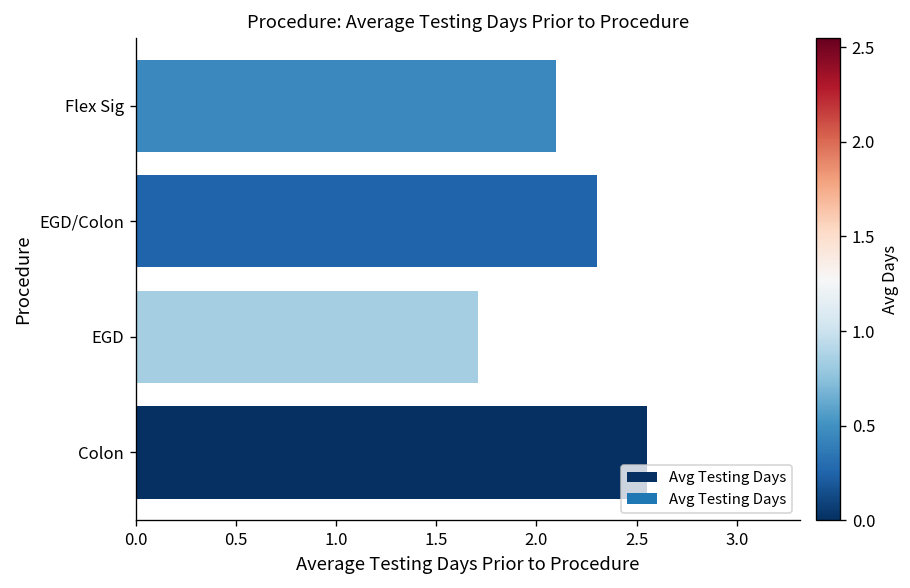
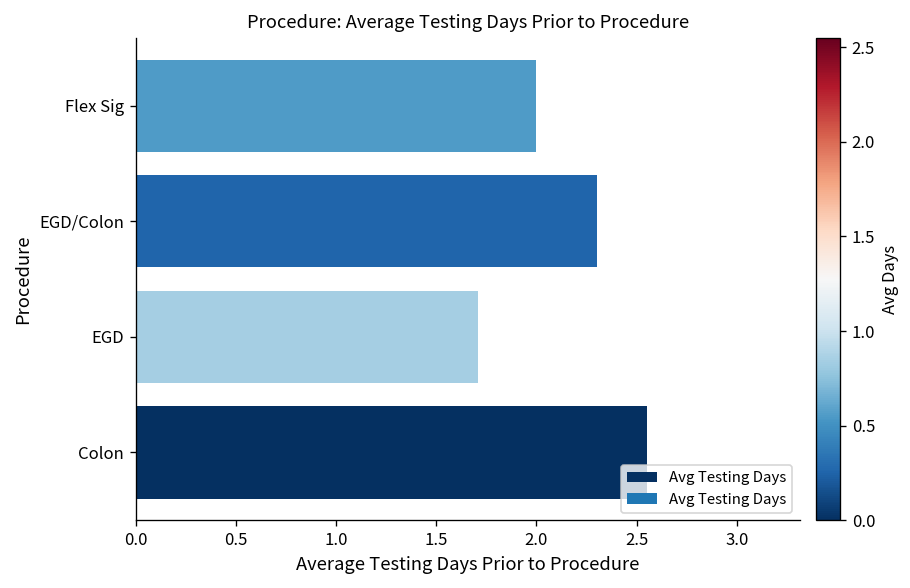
  {
-   "Flex Sig": 2.1,
+   "Flex Sig": 2.0,
    "EGD/Colon": 2.3,
    "EGD": 1.7,
    "Colon": 2.55
  }
